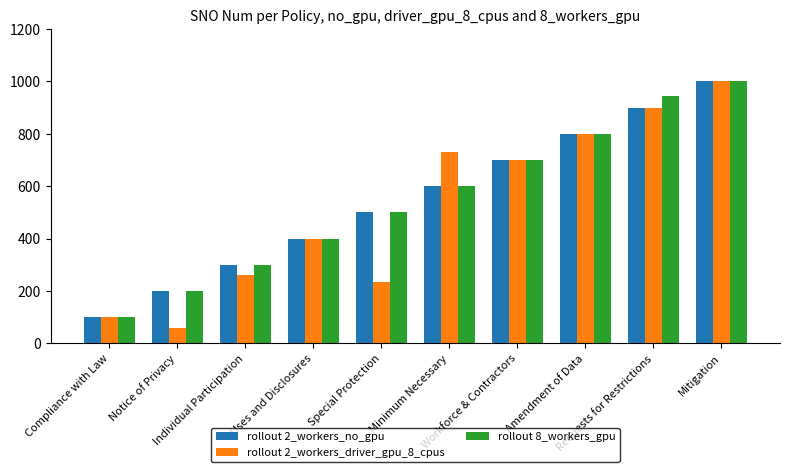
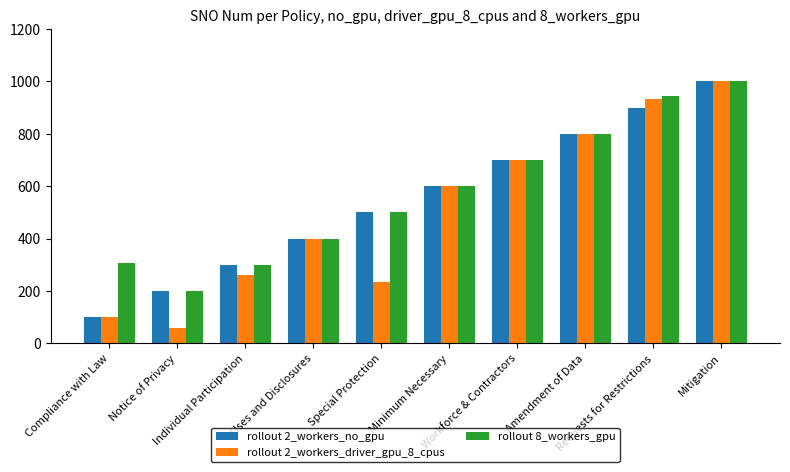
  {
    "rollout 2_workers_no_gpu": {
      "Compliance with Law": 100,
      "Notice of Privacy": 200,
      "Individual Participation": 300,
      "Uses and Disclosures": 400,
      "Special Protection": 500,
      "Minimum Necessary": 600,
      "Workforce & Contractors": 700,
      "Amendment of Data": 800,
      "Requests for Restrictions": 900,
      "Mitigation": 1000
    },
    "rollout 2_workers_driver_gpu_8_cpus": {
      "Compliance with Law": 100,
      "Notice of Privacy": 60,
      "Individual Participation": 260,
      "Uses and Disclosures": 400,
      "Special Protection": 240,
-     "Minimum Necessary": 730,
+     "Minimum Necessary": 600,
      "Workforce & Contractors": 700,
      "Amendment of Data": 800,
-     "Requests for Restrictions": 900,
+     "Requests for Restrictions": 930,
      "Mitigation": 1000
    },
    "rollout 8_workers_gpu": {
-     "Compliance with Law": 100,
+     "Compliance with Law": 310,
      "Notice of Privacy": 200,
      "Individual Participation": 300,
      "Uses and Disclosures": 400,
      "Special Protection": 500,
      "Minimum Necessary": 600,
      "Workforce & Contractors": 700,
      "Amendment of Data": 800,
      "Requests for Restrictions": 950,
      "Mitigation": 1000
    }
  }
